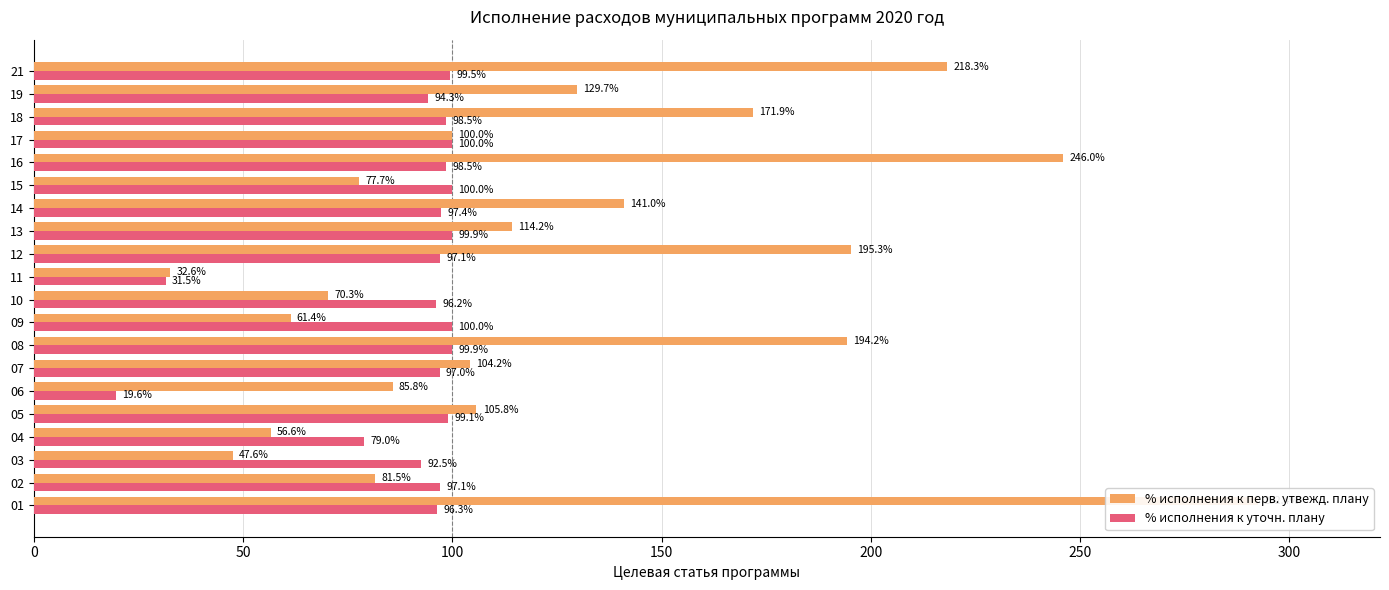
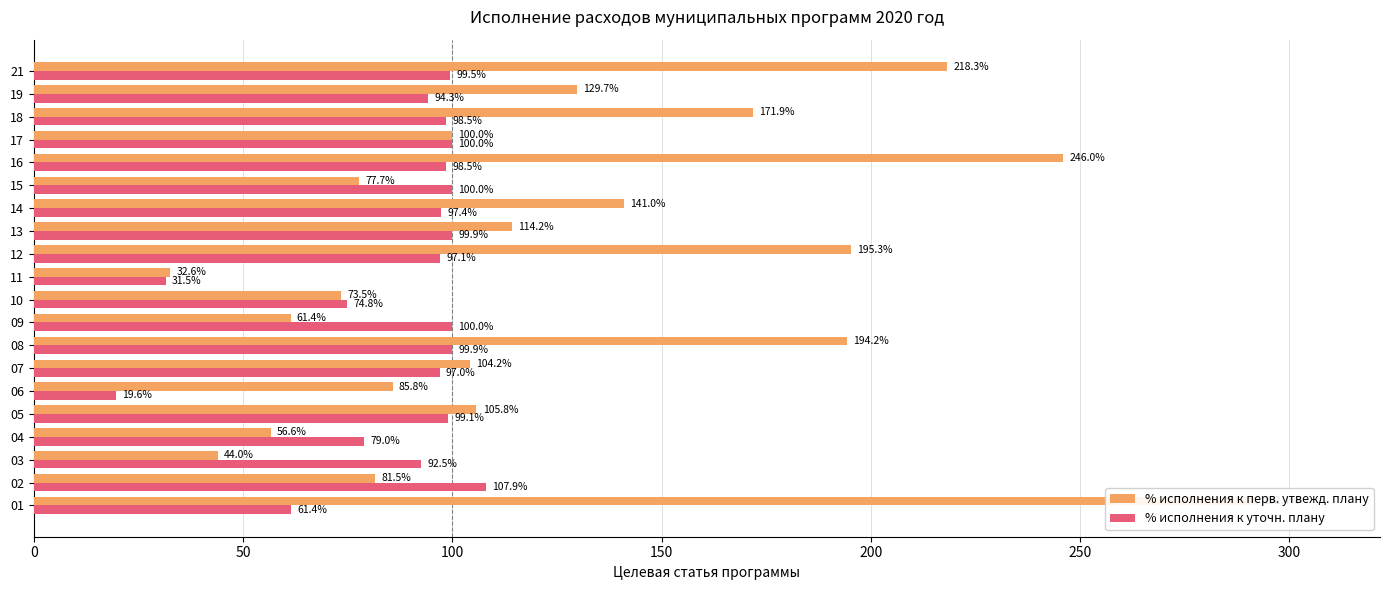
  {
    "% исполнения к перв. утвежд. плану": {
      "21": "218.3%",
      "19": "129.7%",
      "18": "171.9%",
      "17": "100.0%",
      "16": "246.0%",
      "15": "77.7%",
      "14": "141.0%",
      "13": "114.2%",
      "12": "195.3%",
      "11": "32.6%",
-     "10": "70.3%",
+     "10": "73.5%",
      "09": "61.4%",
      "08": "194.2%",
      "07": "104.2%",
      "06": "85.8%",
      "05": "105.8%",
      "04": "56.6%",
-     "03": "47.6%",
+     "03": "44.0%",
      "02": "81.5%"
    },
    "% исполнения к уточн. плану": {
      "21": "99.5%",
      "19": "94.3%",
      "18": "98.5%",
      "17": "100.0%",
      "16": "98.5%",
      "15": "100.0%",
      "14": "97.4%",
      "13": "99.9%",
      "12": "97.1%",
      "11": "31.5%",
-     "10": "96.2%",
+     "10": "74.8%",
      "09": "100.0%",
      "08": "99.9%",
      "07": "97.0%",
      "06": "19.6%",
      "05": "99.1%",
      "04": "79.0%",
      "03": "92.5%",
-     "02": "97.1%",
-     "01": "96.3%"
+     "02": "107.9%",
+     "01": "61.4%"
    }
  }
